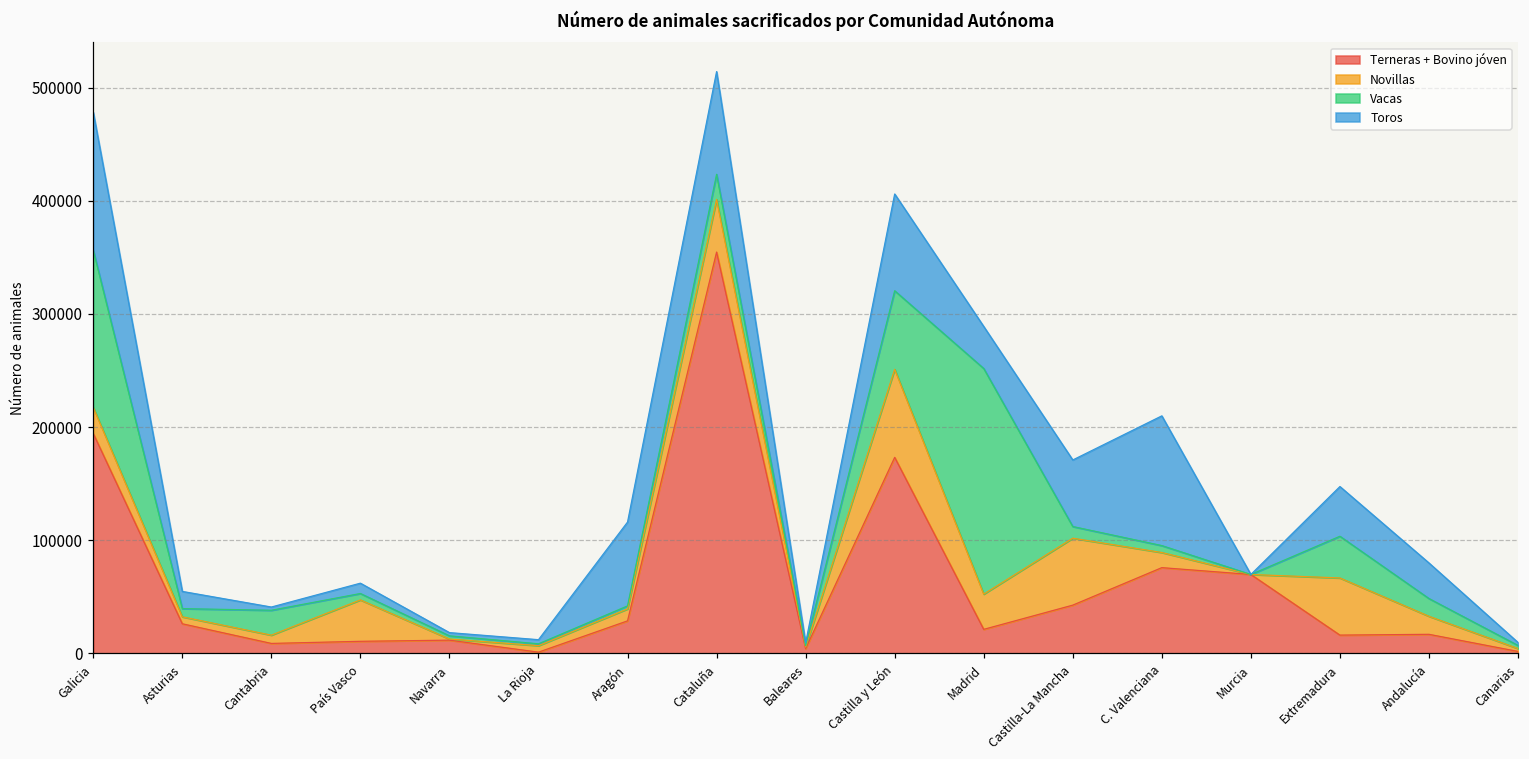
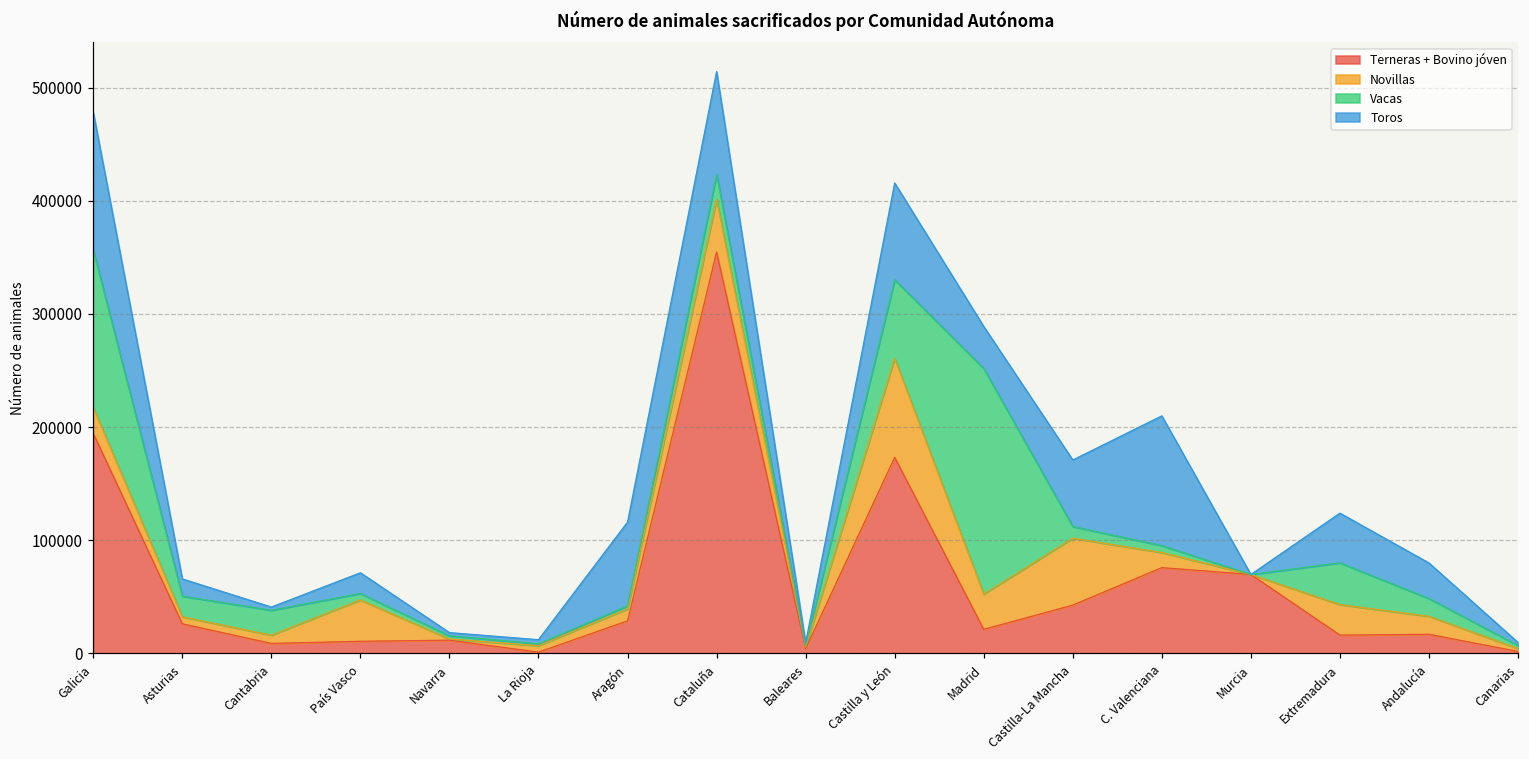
  {
    "Terneras + Bovino jóven": {
      "Galicia": 194000,
      "Asturias": 26000,
      "Cantabria": 9000,
      "País Vasco": 11000,
      "La Rioja": 1000,
      "Aragón": 29000,
      "Cataluña": 355000,
      "Castilla y León": 173000,
      "Madrid": 21000,
      "Castilla-La Mancha": 43000,
      "C. Valenciana": 76000,
      "Extremadura": 16000,
      "Andalucía": 17000,
      "Canarias": 2000
    },
    "Novillas": {
      "Galicia": 23000,
      "Asturias": 6000,
      "Cantabria": 7000,
      "País Vasco": 37000,
      "Aragón": 11000,
      "Cataluña": 47000,
-     "Castilla y León": 78000,
+     "Castilla y León": 87000,
      "Madrid": 31000,
      "Castilla-La Mancha": 59000,
      "C. Valenciana": 13000,
-     "Extremadura": 50000,
+     "Extremadura": 27000,
      "Andalucía": 16000,
      "Canarias": 3000
    },
    "Vacas": {
      "Galicia": 139000,
-     "Asturias": 7000,
+     "Asturias": 18000,
      "Cantabria": 22000,
      "País Vasco": 6000,
      "Navarra": 3000,
      "Aragón": 3000,
      "Cataluña": 22000,
      "Castilla y León": 69000,
      "Madrid": 199000,
      "Castilla-La Mancha": 10000,
      "C. Valenciana": 6000,
      "Extremadura": 37000,
      "Andalucía": 16000,
      "Canarias": 3000
    },
    "Toros": {
      "Galicia": 122000,
      "Asturias": 15000,
      "Cantabria": 3000,
-     "País Vasco": 9000,
+     "País Vasco": 18000,
      "Navarra": 3000,
      "La Rioja": 4000,
      "Aragón": 74000,
      "Cataluña": 91000,
      "Castilla y León": 86000,
      "Madrid": 37000,
      "Castilla-La Mancha": 59000,
      "C. Valenciana": 115000,
      "Extremadura": 44000,
      "Andalucía": 31000,
      "Canarias": 3000
    }
  }
